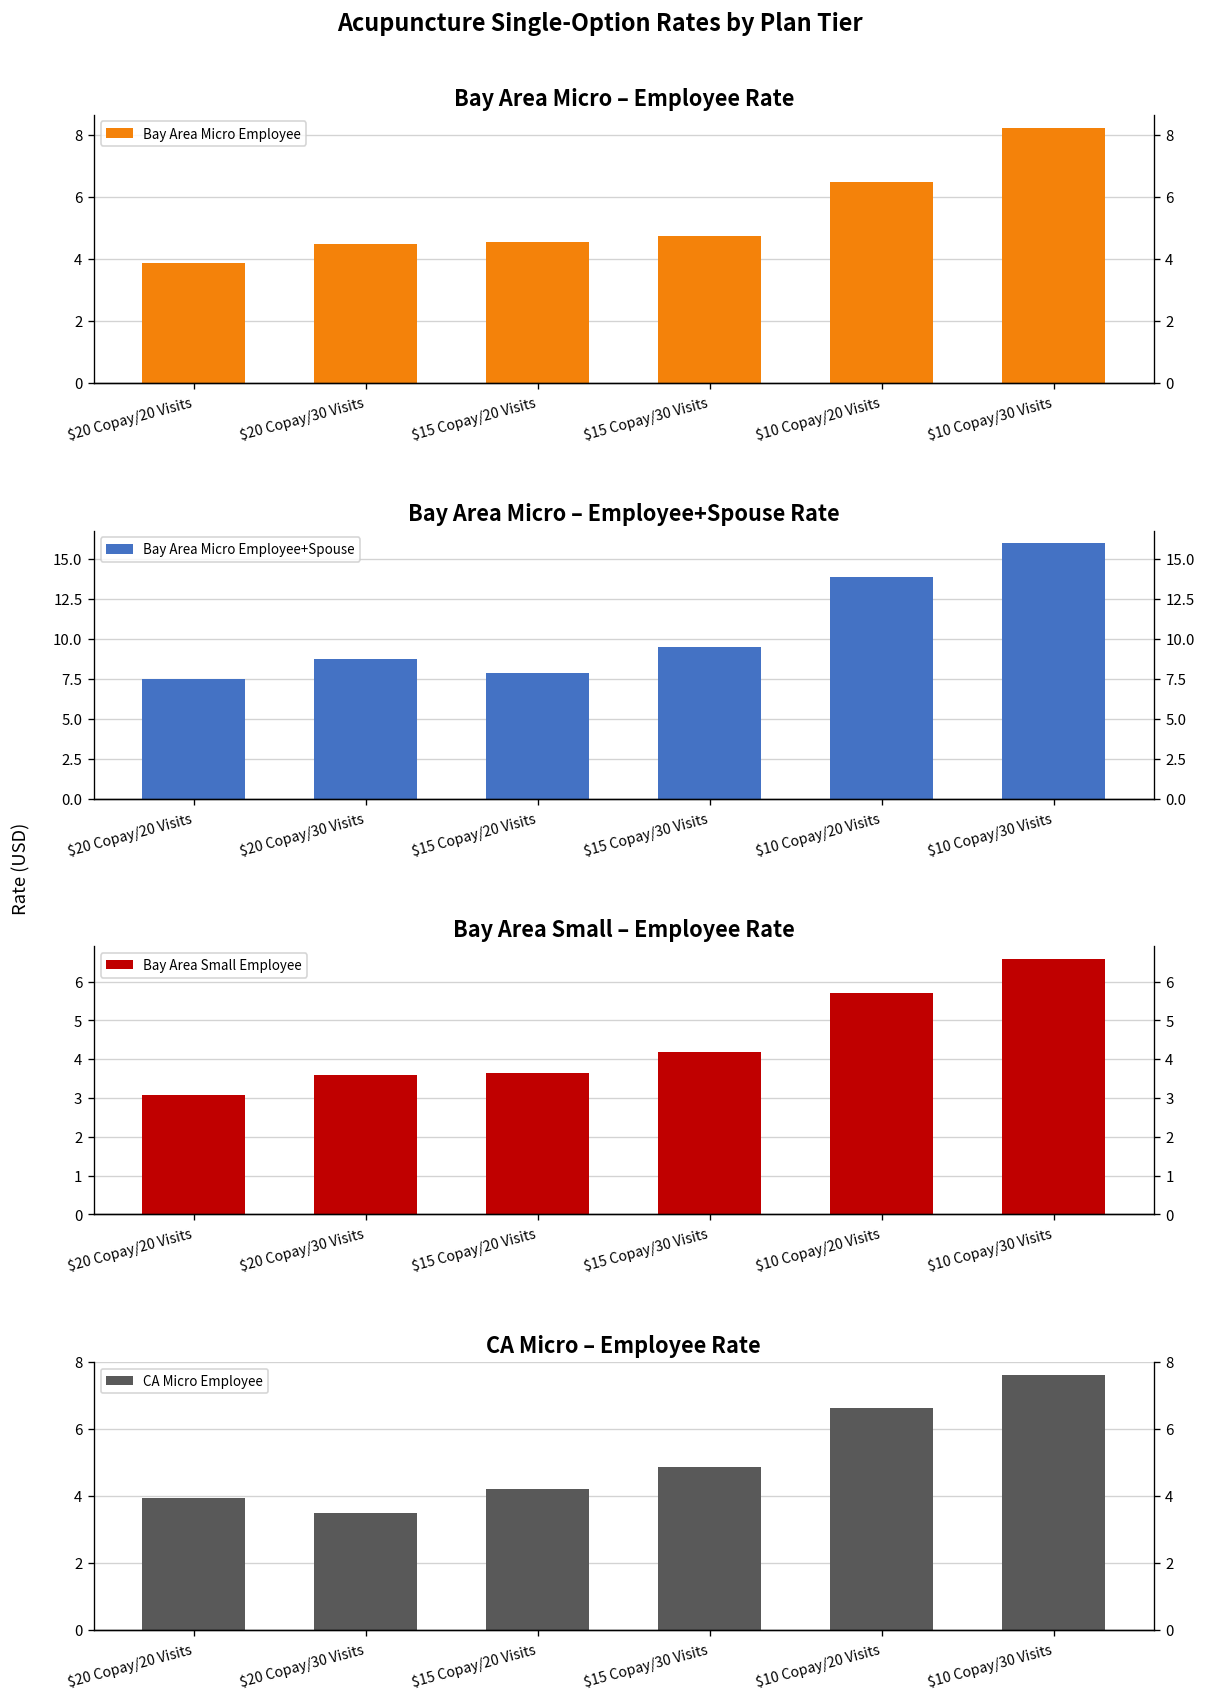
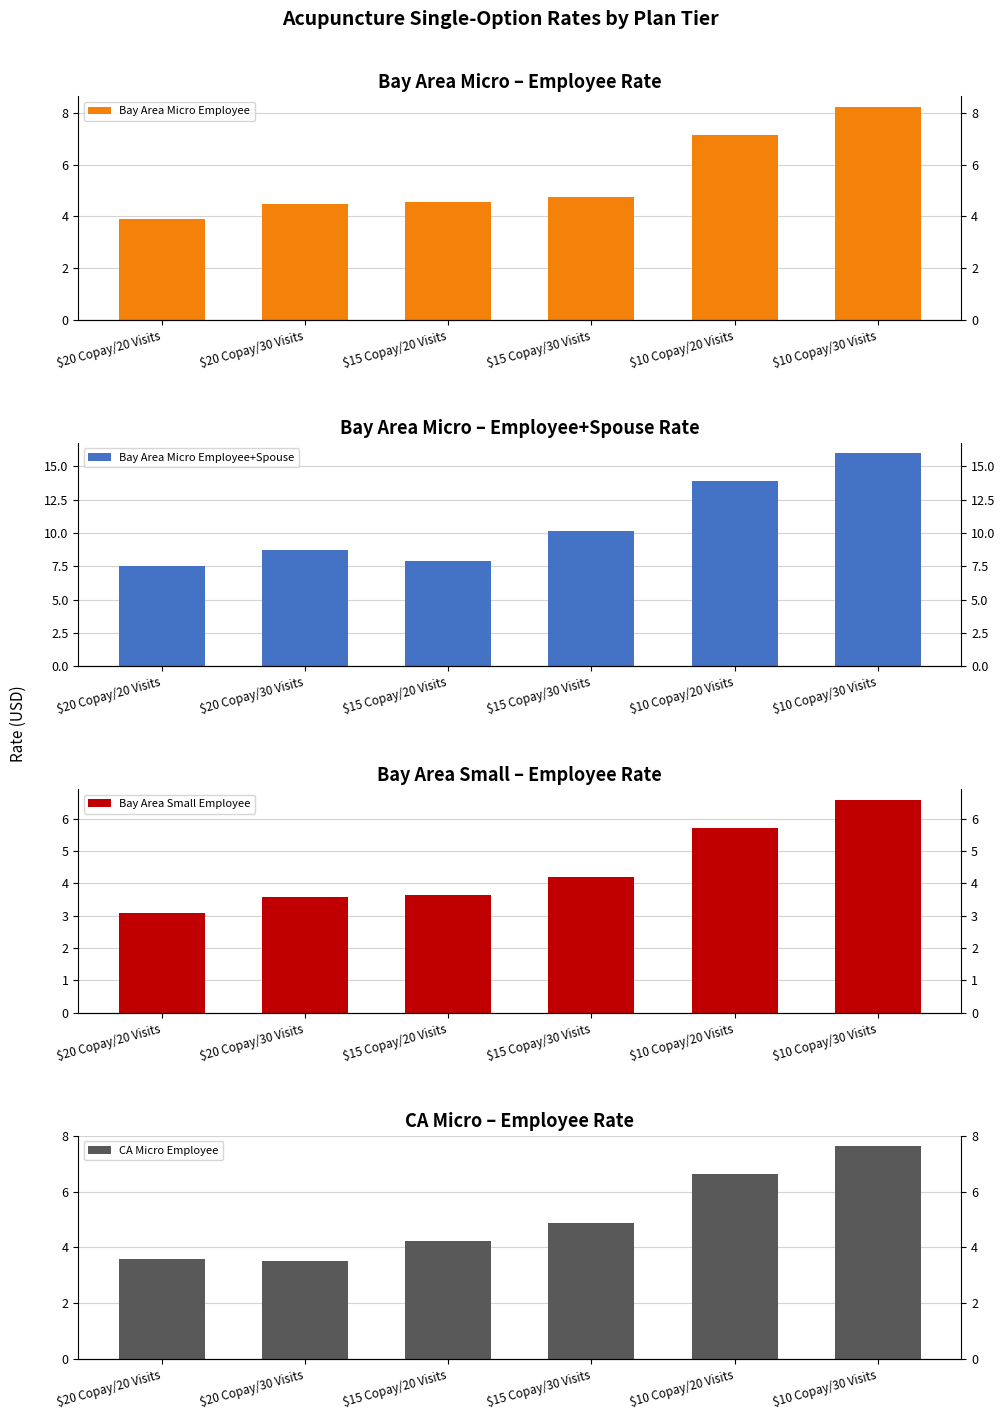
  {
    "Bay Area Micro – Employee Rate": {
      "$20 Copay/20 Visits": 3.9,
      "$20 Copay/30 Visits": 4.5,
      "$15 Copay/20 Visits": 4.6,
      "$15 Copay/30 Visits": 4.7,
-     "$10 Copay/20 Visits": 6.5,
+     "$10 Copay/20 Visits": 7.2,
      "$10 Copay/30 Visits": 8.2
    },
    "Bay Area Micro – Employee+Spouse Rate": {
      "$20 Copay/20 Visits": 7.5,
      "$20 Copay/30 Visits": 8.7,
      "$15 Copay/20 Visits": 7.9,
-     "$15 Copay/30 Visits": 9.5,
+     "$15 Copay/30 Visits": 10.2,
      "$10 Copay/20 Visits": 13.9,
      "$10 Copay/30 Visits": 16.0
    },
    "Bay Area Small – Employee Rate": {
      "$20 Copay/20 Visits": 3.1,
      "$20 Copay/30 Visits": 3.6,
      "$15 Copay/20 Visits": 3.6,
      "$15 Copay/30 Visits": 4.2,
      "$10 Copay/20 Visits": 5.7,
      "$10 Copay/30 Visits": 6.6
    },
    "CA Micro – Employee Rate": {
-     "$20 Copay/20 Visits": 3.9,
+     "$20 Copay/20 Visits": 3.6,
      "$20 Copay/30 Visits": 3.5,
      "$15 Copay/20 Visits": 4.2,
      "$15 Copay/30 Visits": 4.9,
      "$10 Copay/20 Visits": 6.6,
      "$10 Copay/30 Visits": 7.6
    }
  }
